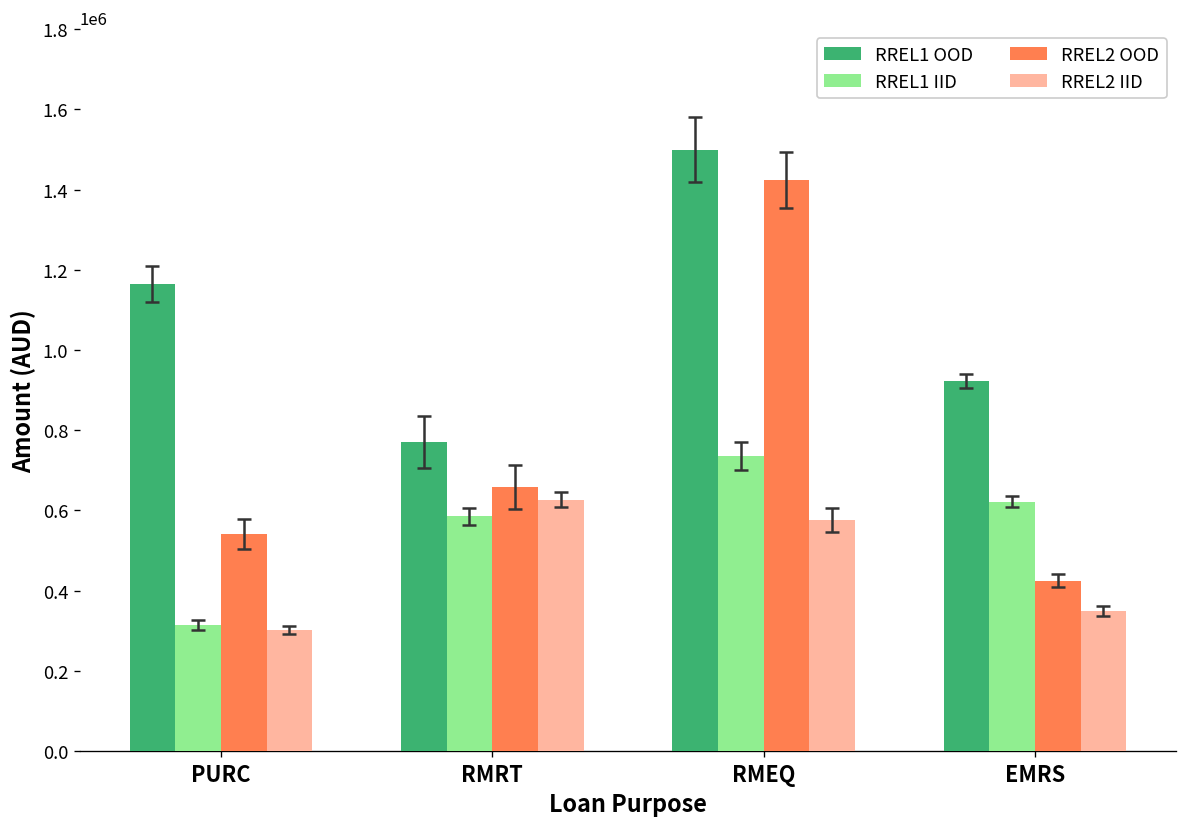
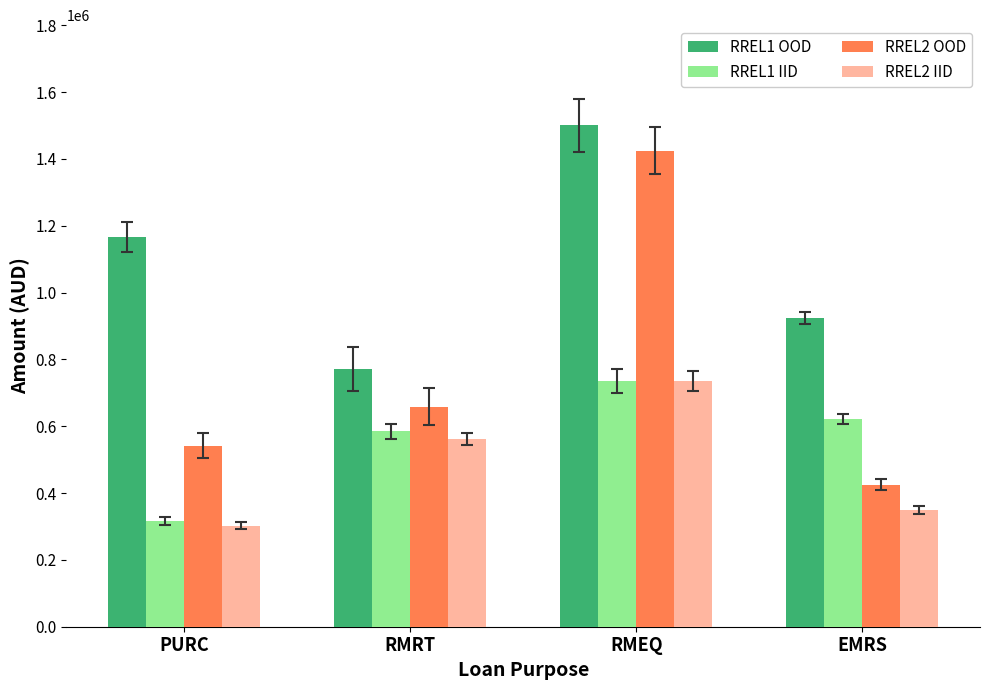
  {
    "RREL1 OOD": {
      "PURC": 1170000,
      "RMRT": 770000,
      "RMEQ": 1500000,
      "EMRS": 920000
    },
    "RREL1 IID": {
      "PURC": 320000,
      "RMRT": 590000,
      "RMEQ": 740000,
      "EMRS": 620000
    },
    "RREL2 OOD": {
      "PURC": 540000,
      "RMRT": 660000,
      "RMEQ": 1420000,
      "EMRS": 420000
    },
    "RREL2 IID": {
      "PURC": 300000,
-     "RMRT": 630000,
-     "RMEQ": 580000,
+     "RMRT": 560000,
+     "RMEQ": 730000,
      "EMRS": 350000
    }
  }
